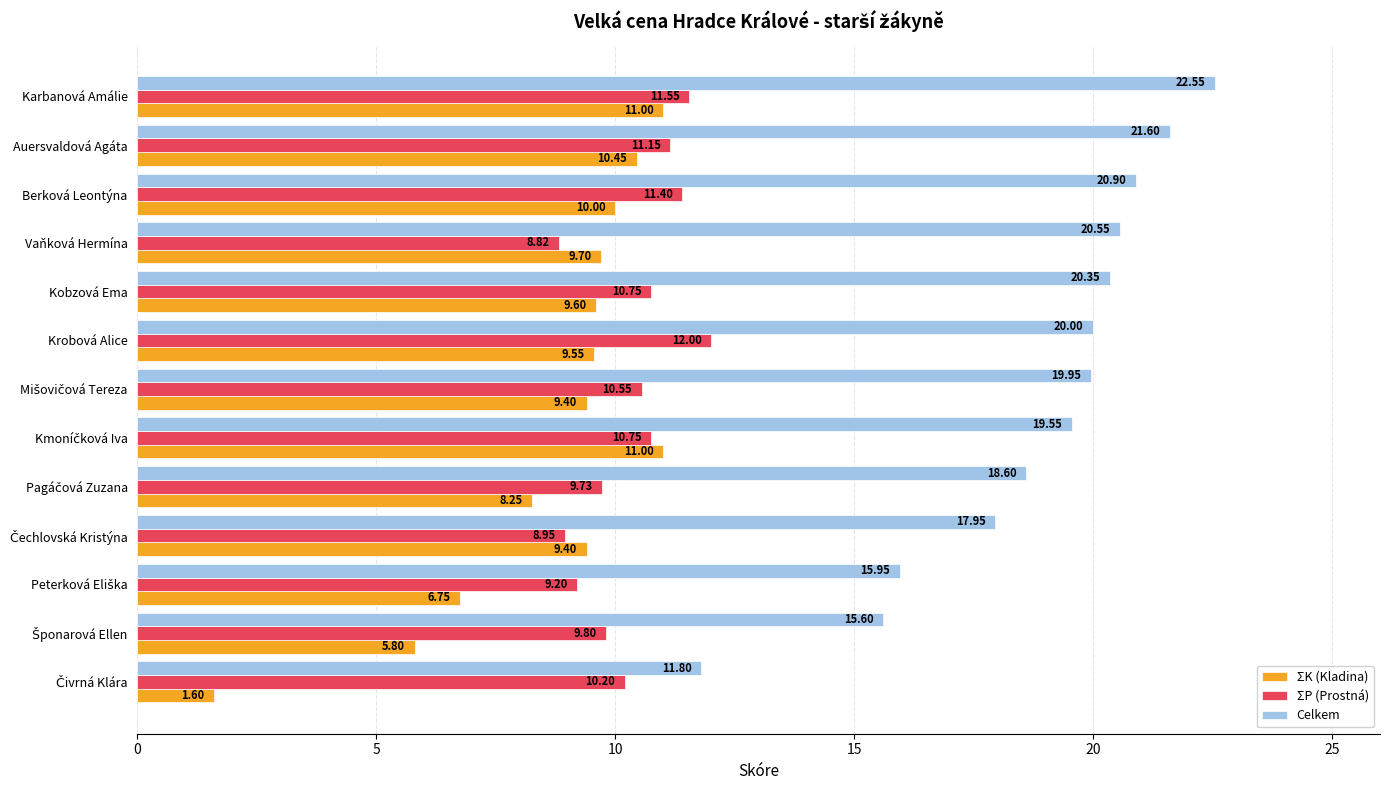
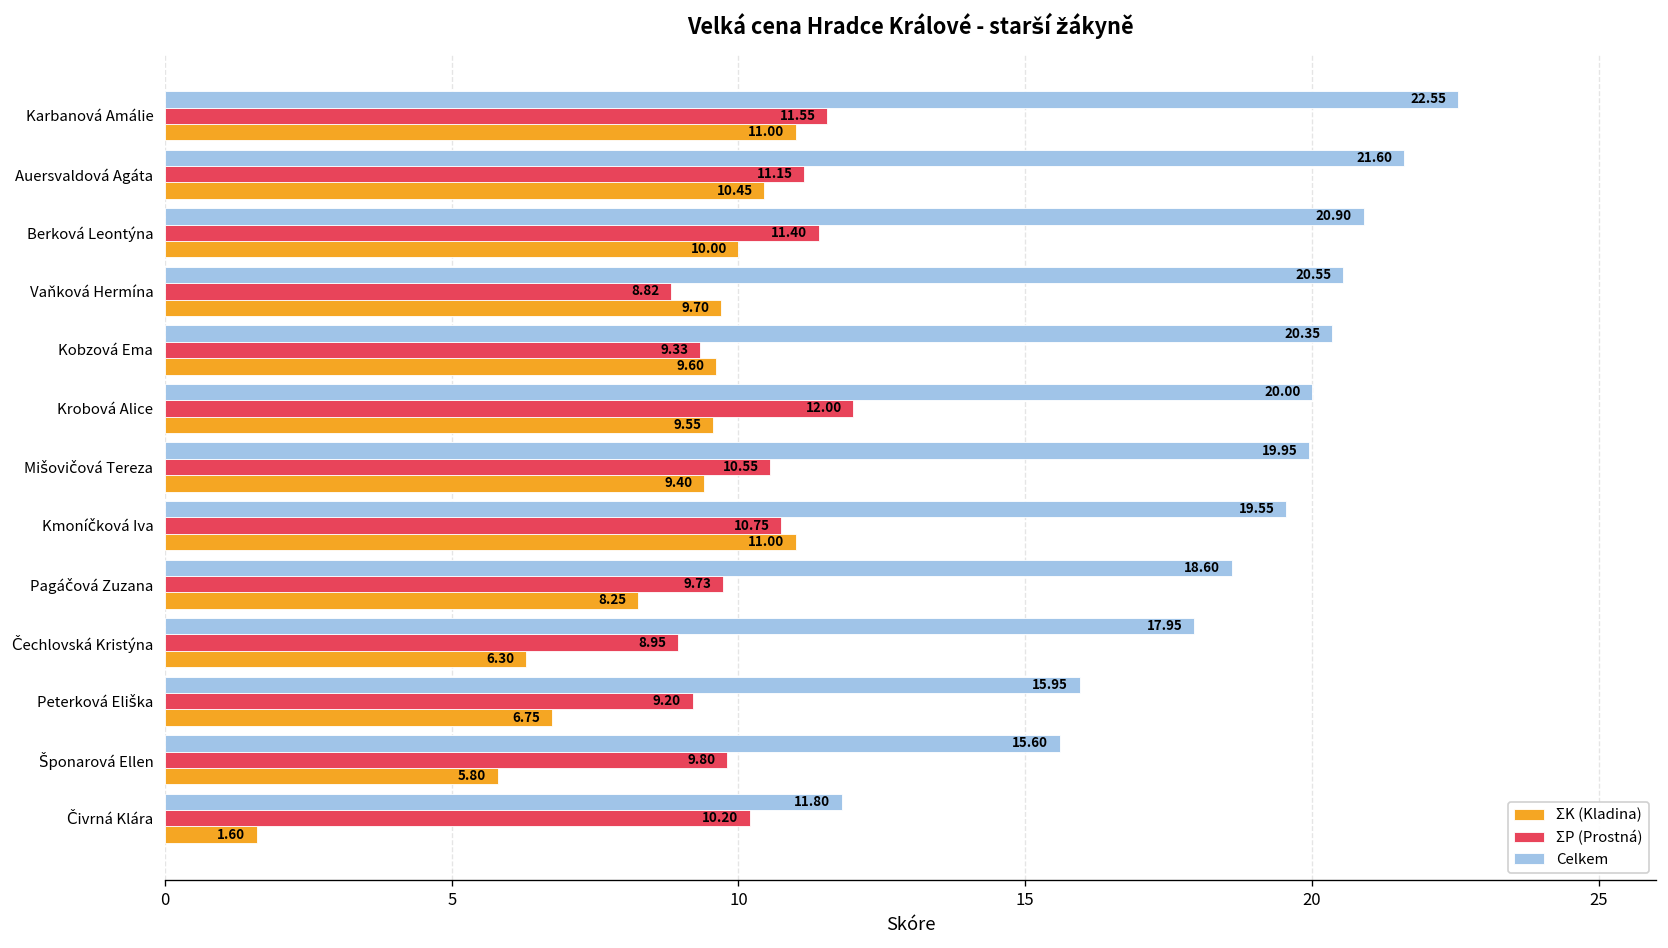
  {
    "ΣK (Kladina)": {
      "Karbanová Amálie": 11.00,
      "Auersvaldová Agáta": 10.45,
      "Berková Leontýna": 10.00,
      "Vaňková Hermína": 9.70,
      "Kobzová Ema": 9.60,
      "Krobová Alice": 9.55,
      "Mišovičová Tereza": 9.40,
      "Kmoníčková Iva": 11.00,
      "Pagáčová Zuzana": 8.25,
-     "Čechlovská Kristýna": 9.40,
+     "Čechlovská Kristýna": 6.30,
      "Peterková Eliška": 6.75,
      "Šponarová Ellen": 5.80,
      "Čivrná Klára": 1.60
    },
    "ΣP (Prostná)": {
      "Karbanová Amálie": 11.55,
      "Auersvaldová Agáta": 11.15,
      "Berková Leontýna": 11.40,
      "Vaňková Hermína": 8.82,
-     "Kobzová Ema": 10.75,
+     "Kobzová Ema": 9.33,
      "Krobová Alice": 12.00,
      "Mišovičová Tereza": 10.55,
      "Kmoníčková Iva": 10.75,
      "Pagáčová Zuzana": 9.73,
      "Čechlovská Kristýna": 8.95,
      "Peterková Eliška": 9.20,
      "Šponarová Ellen": 9.80,
      "Čivrná Klára": 10.20
    },
    "Celkem": {
      "Karbanová Amálie": 22.55,
      "Auersvaldová Agáta": 21.60,
      "Berková Leontýna": 20.90,
      "Vaňková Hermína": 20.55,
      "Kobzová Ema": 20.35,
      "Krobová Alice": 20.00,
      "Mišovičová Tereza": 19.95,
      "Kmoníčková Iva": 19.55,
      "Pagáčová Zuzana": 18.60,
      "Čechlovská Kristýna": 17.95,
      "Peterková Eliška": 15.95,
      "Šponarová Ellen": 15.60,
      "Čivrná Klára": 11.80
    }
  }
